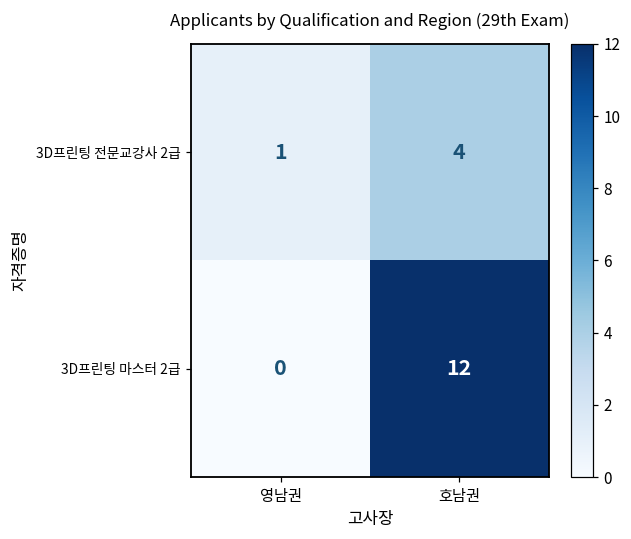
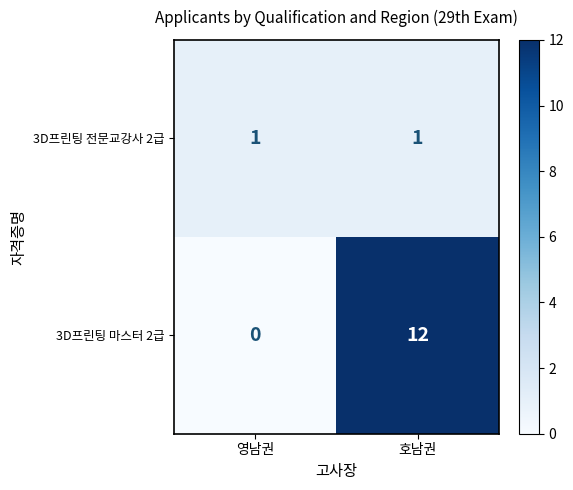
  {
    "3D프린팅 전문교강사 2급": {
      "영남권": 1,
-     "호남권": 4
+     "호남권": 1
    },
    "3D프린팅 마스터 2급": {
      "영남권": 0,
      "호남권": 12
    }
  }
